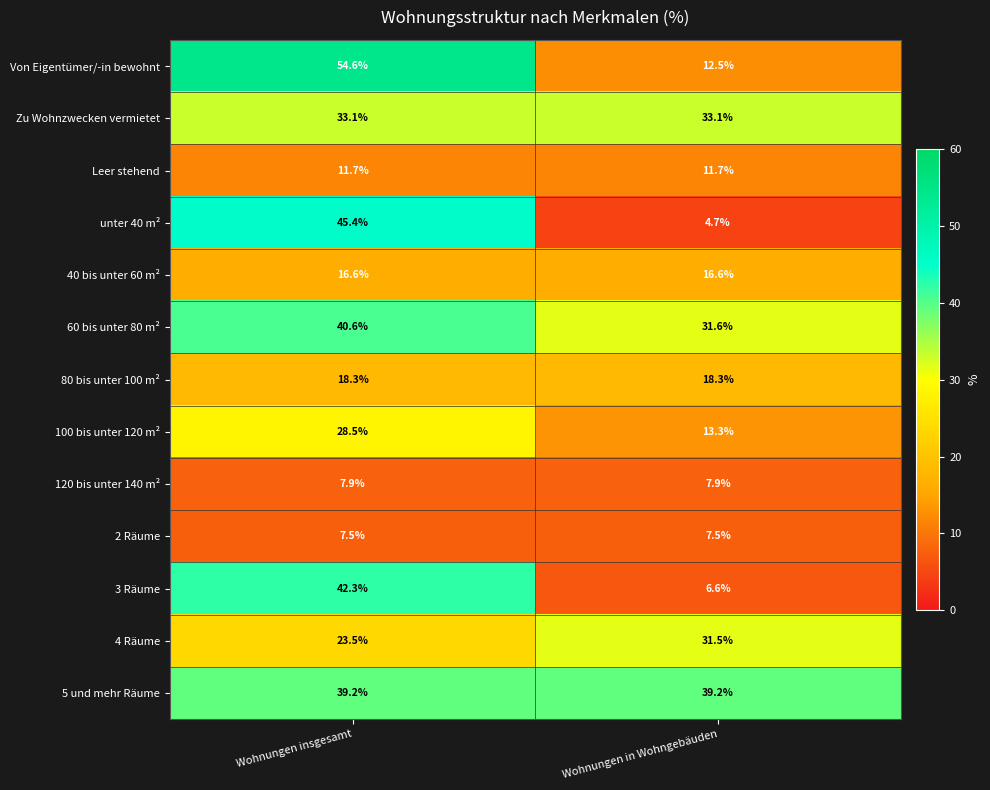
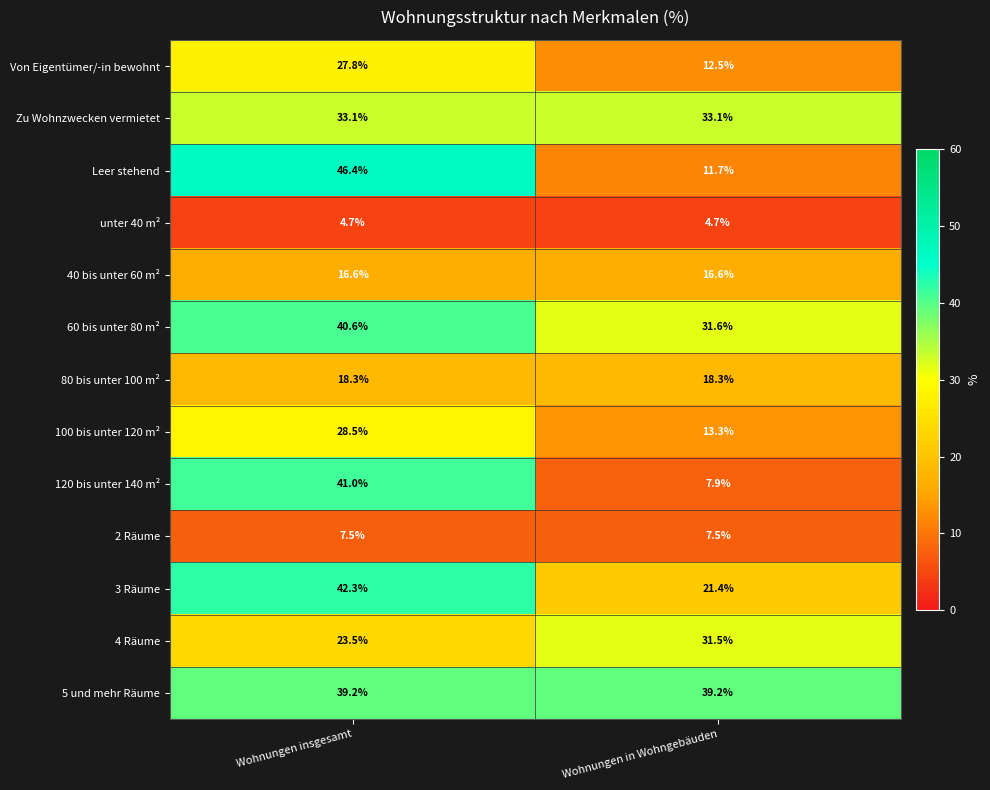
  {
    "Von Eigentümer/-in bewohnt": {
-     "Wohnungen insgesamt": "54.6%",
+     "Wohnungen insgesamt": "27.8%",
      "Wohnungen in Wohngebäuden": "12.5%"
    },
    "Zu Wohnzwecken vermietet": {
      "Wohnungen insgesamt": "33.1%",
      "Wohnungen in Wohngebäuden": "33.1%"
    },
    "Leer stehend": {
-     "Wohnungen insgesamt": "11.7%",
+     "Wohnungen insgesamt": "46.4%",
      "Wohnungen in Wohngebäuden": "11.7%"
    },
    "unter 40 m²": {
-     "Wohnungen insgesamt": "45.4%",
+     "Wohnungen insgesamt": "4.7%",
      "Wohnungen in Wohngebäuden": "4.7%"
    },
    "40 bis unter 60 m²": {
      "Wohnungen insgesamt": "16.6%",
      "Wohnungen in Wohngebäuden": "16.6%"
    },
    "60 bis unter 80 m²": {
      "Wohnungen insgesamt": "40.6%",
      "Wohnungen in Wohngebäuden": "31.6%"
    },
    "80 bis unter 100 m²": {
      "Wohnungen insgesamt": "18.3%",
      "Wohnungen in Wohngebäuden": "18.3%"
    },
    "100 bis unter 120 m²": {
      "Wohnungen insgesamt": "28.5%",
      "Wohnungen in Wohngebäuden": "13.3%"
    },
    "120 bis unter 140 m²": {
-     "Wohnungen insgesamt": "7.9%",
+     "Wohnungen insgesamt": "41.0%",
      "Wohnungen in Wohngebäuden": "7.9%"
    },
    "2 Räume": {
      "Wohnungen insgesamt": "7.5%",
      "Wohnungen in Wohngebäuden": "7.5%"
    },
    "3 Räume": {
      "Wohnungen insgesamt": "42.3%",
-     "Wohnungen in Wohngebäuden": "6.6%"
+     "Wohnungen in Wohngebäuden": "21.4%"
    },
    "4 Räume": {
      "Wohnungen insgesamt": "23.5%",
      "Wohnungen in Wohngebäuden": "31.5%"
    },
    "5 und mehr Räume": {
      "Wohnungen insgesamt": "39.2%",
      "Wohnungen in Wohngebäuden": "39.2%"
    }
  }
